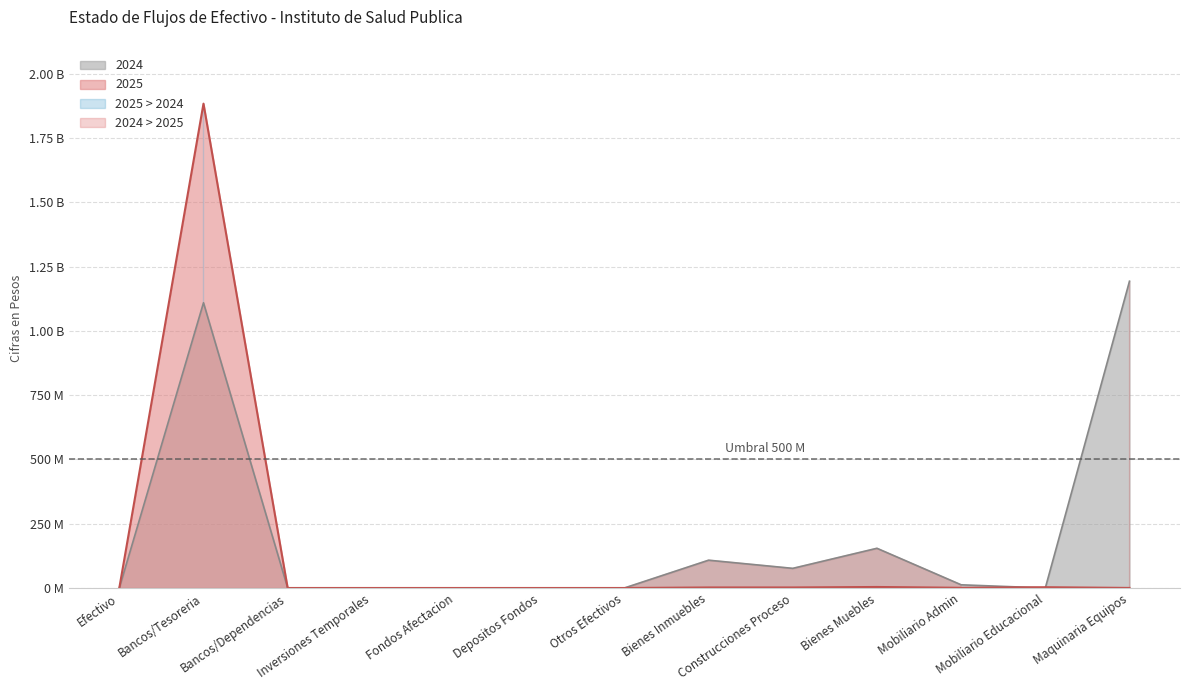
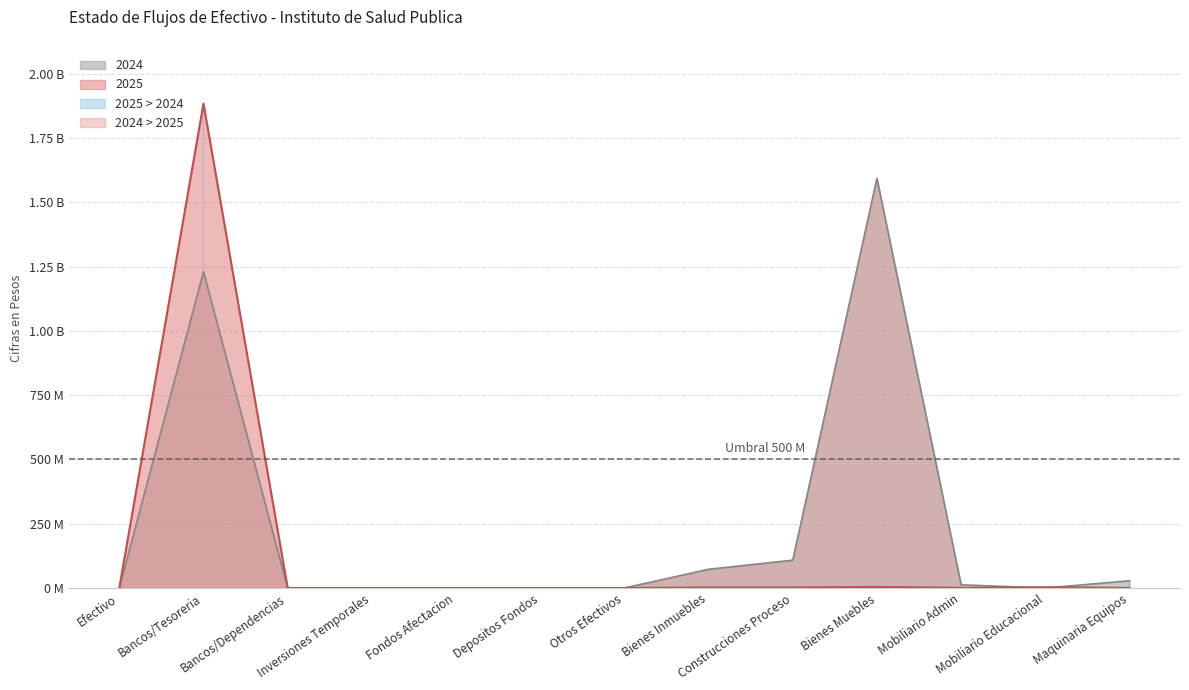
  {
    "2024": {
-     "Bancos/Tesoreria": 1110000000,
-     "Bienes Inmuebles": 110000000,
-     "Construcciones Proceso": 80000000,
-     "Bienes Muebles": 150000000,
+     "Bancos/Tesoreria": 1230000000,
+     "Bienes Inmuebles": 70000000,
+     "Construcciones Proceso": 110000000,
+     "Bienes Muebles": 1590000000,
      "Mobiliario Admin": 10000000,
-     "Maquinaria Equipos": 1190000000
+     "Maquinaria Equipos": 30000000
    },
    "2025": {
      "Bancos/Tesoreria": 1880000000,
      "Bienes Inmuebles": 0,
      "Construcciones Proceso": 0,
      "Bienes Muebles": 0,
      "Mobiliario Admin": 0,
      "Maquinaria Equipos": 0
    }
  }
